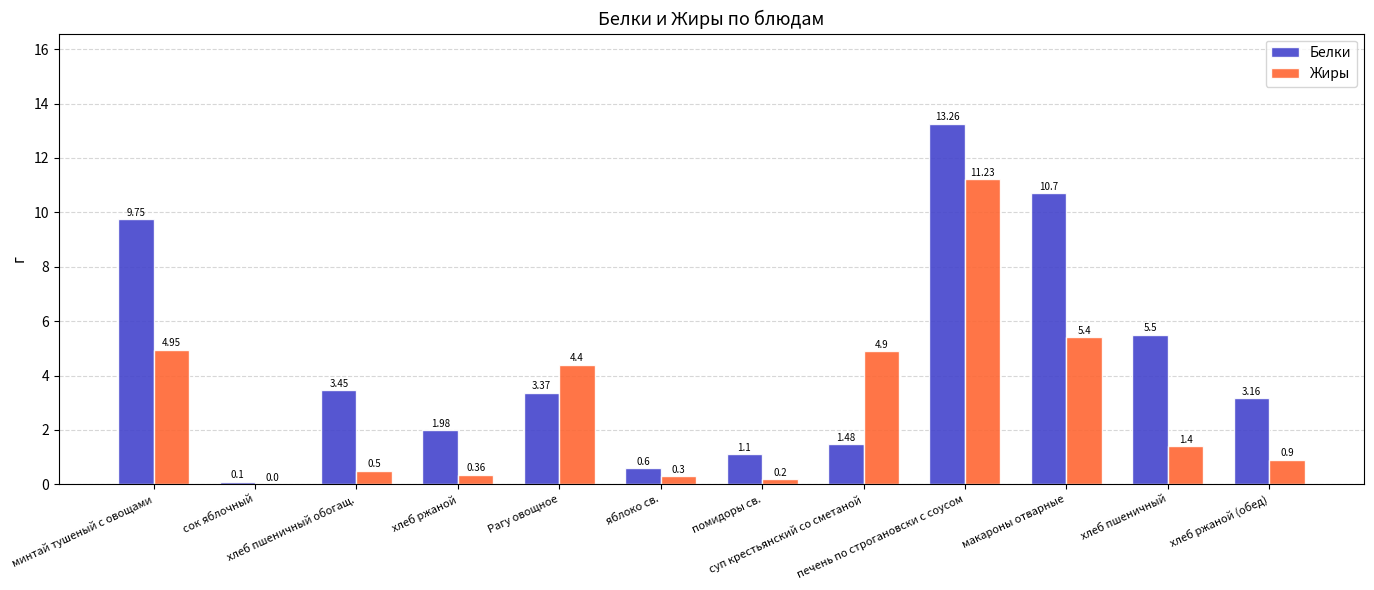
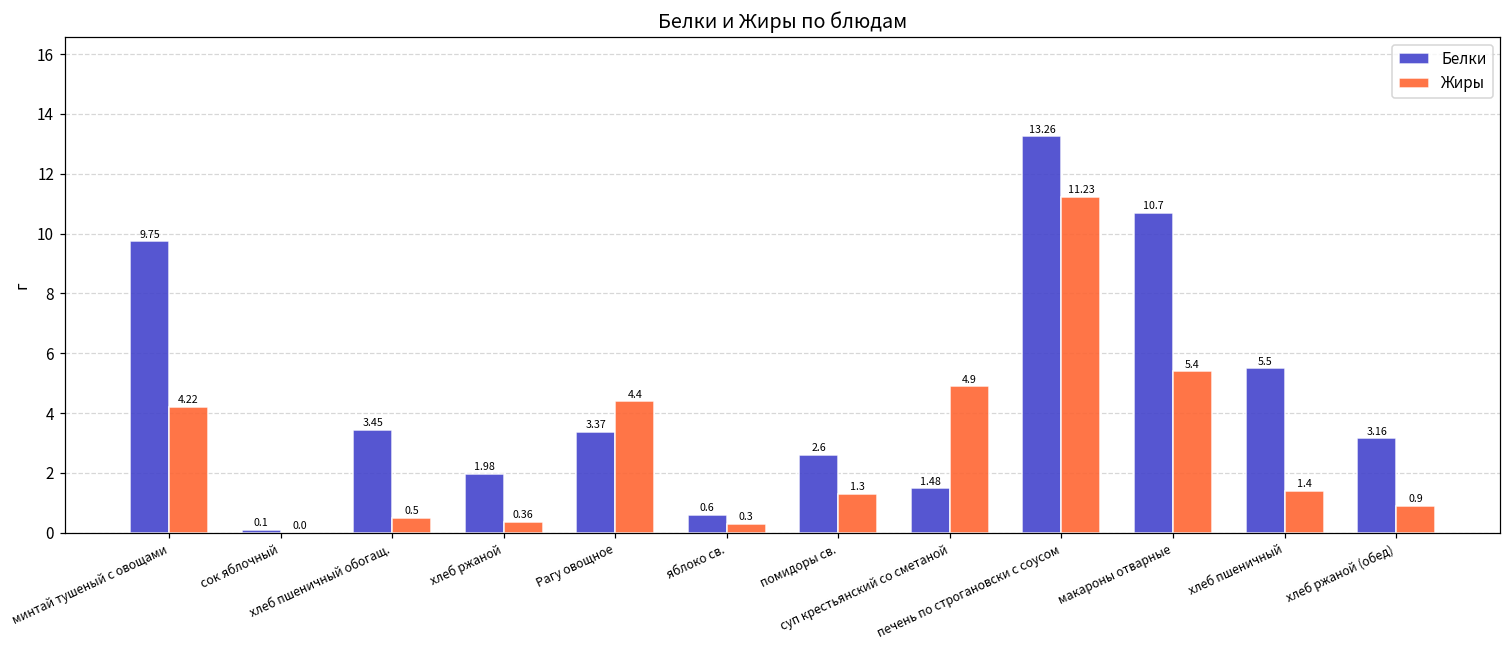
  {
    "Белки": {
      "минтай тушеный с овощами": 9.75,
      "сок яблочный": 0.1,
      "хлеб пшеничный обогащ.": 3.45,
      "хлеб ржаной": 1.98,
      "Рагу овощное": 3.37,
      "яблоко св.": 0.6,
-     "помидоры св.": 1.1,
+     "помидоры св.": 2.6,
      "суп крестьянский со сметаной": 1.48,
      "печень по строгановски с соусом": 13.26,
      "макароны отварные": 10.7,
      "хлеб пшеничный": 5.5,
      "хлеб ржаной (обед)": 3.16
    },
    "Жиры": {
-     "минтай тушеный с овощами": 4.95,
+     "минтай тушеный с овощами": 4.22,
      "сок яблочный": 0.0,
      "хлеб пшеничный обогащ.": 0.5,
      "хлеб ржаной": 0.36,
      "Рагу овощное": 4.4,
      "яблоко св.": 0.3,
-     "помидоры св.": 0.2,
+     "помидоры св.": 1.3,
      "суп крестьянский со сметаной": 4.9,
      "печень по строгановски с соусом": 11.23,
      "макароны отварные": 5.4,
      "хлеб пшеничный": 1.4,
      "хлеб ржаной (обед)": 0.9
    }
  }
